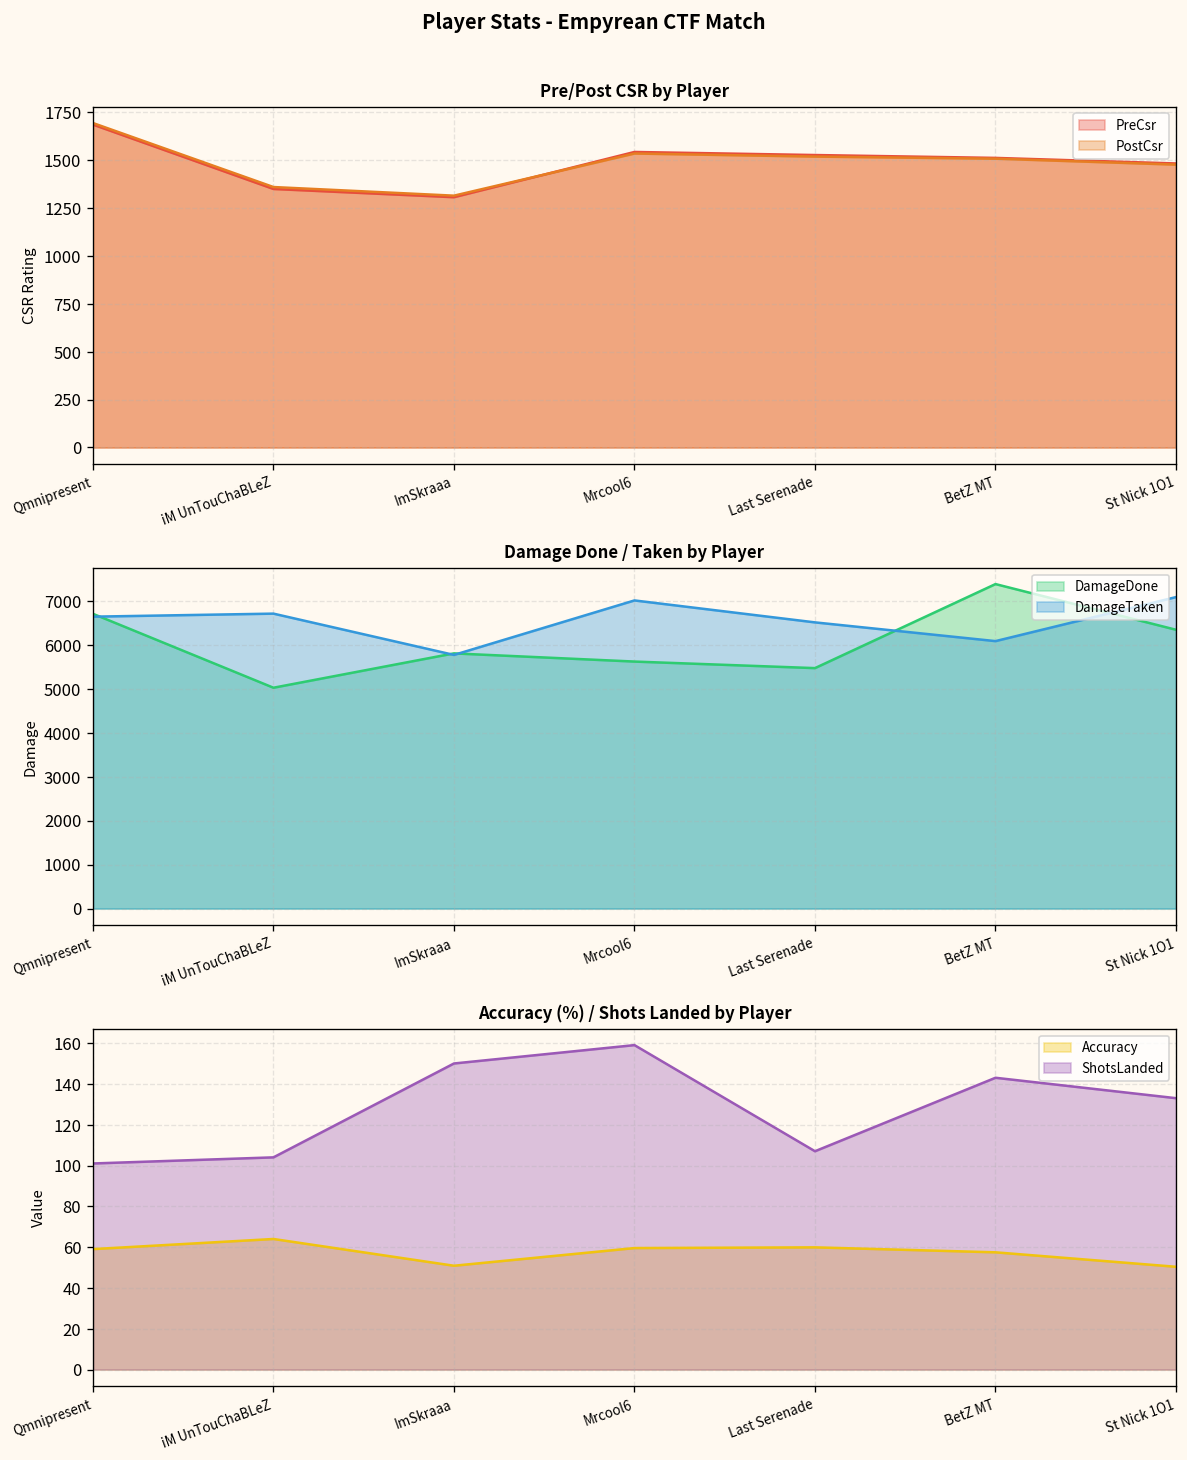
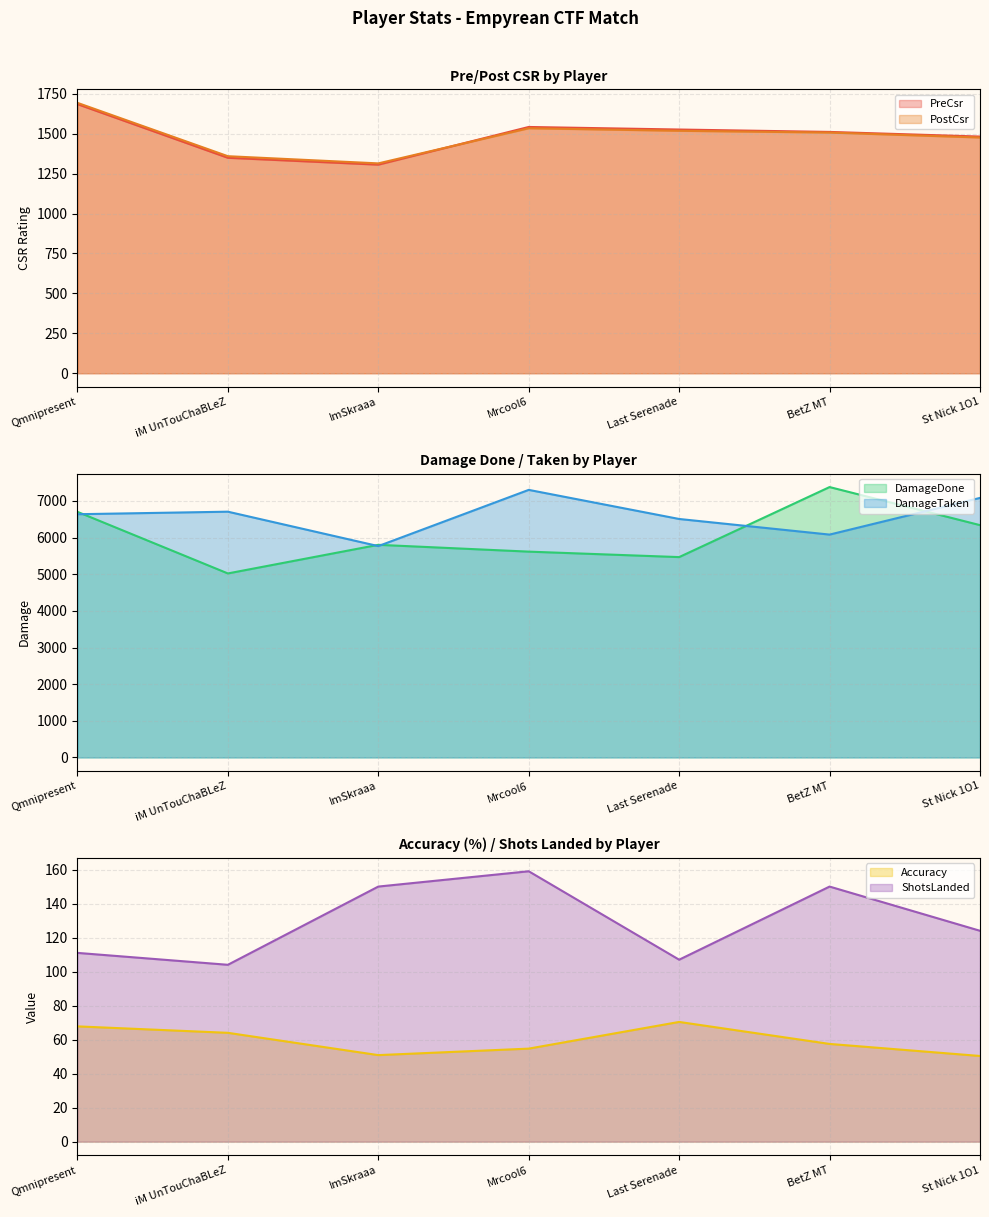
  {
    "Damage Done / Taken by Player": {
      "DamageDone": {
        "iM UnTouChaBLeZ": 5000,
        "Mrcool6": 5600,
        "Last Serenade": 5500,
        "BetZ MT": 7400,
        "St Nick 1O1": 6300
      },
      "DamageTaken": {
        "iM UnTouChaBLeZ": 6700,
-       "Mrcool6": 7000,
+       "Mrcool6": 7300,
        "Last Serenade": 6500,
        "BetZ MT": 6100,
        "St Nick 1O1": 7100
      }
    },
    "Accuracy (%) / Shots Landed by Player": {
      "Accuracy": {
-       "Qmnipresent": 59,
+       "Qmnipresent": 68,
        "iM UnTouChaBLeZ": 64,
        "ImSkraaa": 51,
-       "Mrcool6": 60,
-       "Last Serenade": 60,
+       "Mrcool6": 55,
+       "Last Serenade": 70,
        "BetZ MT": 57,
        "St Nick 1O1": 50
      },
      "ShotsLanded": {
-       "Qmnipresent": 101,
+       "Qmnipresent": 111,
        "iM UnTouChaBLeZ": 104,
        "ImSkraaa": 150,
        "Mrcool6": 159,
        "Last Serenade": 107,
-       "BetZ MT": 143,
-       "St Nick 1O1": 133
+       "BetZ MT": 150,
+       "St Nick 1O1": 124
      }
    }
  }
